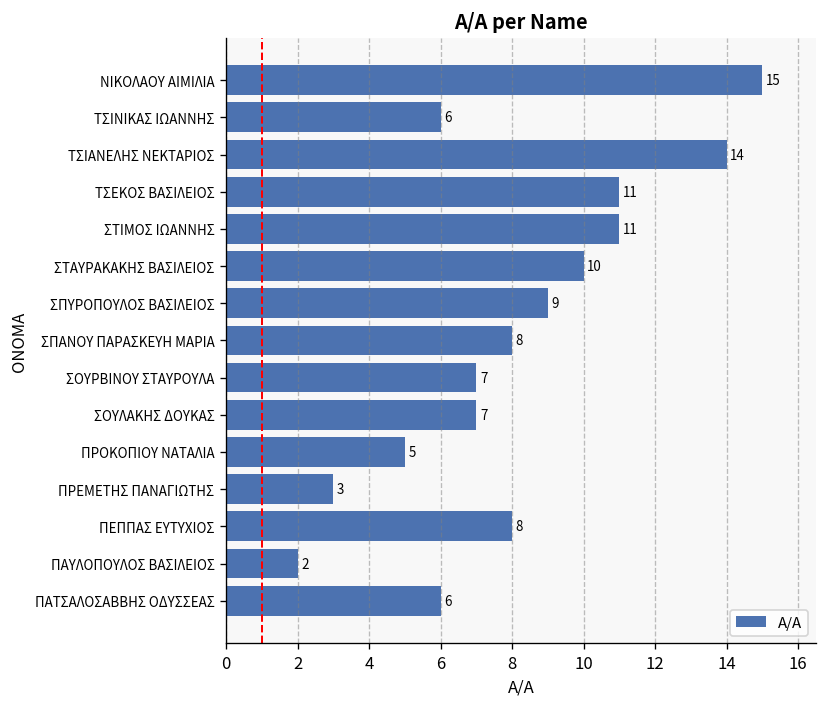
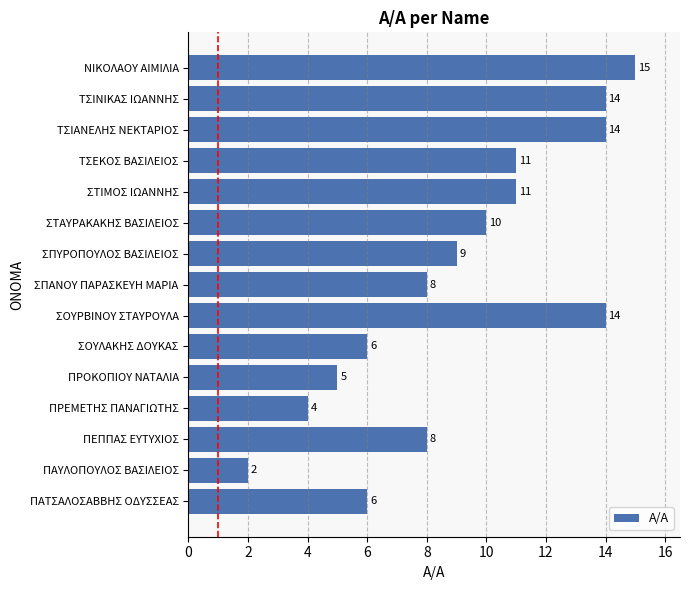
  {
    "ΝΙΚΟΛΑΟΥ ΑΙΜΙΛΙΑ": 15,
-   "ΤΣΙΝΙΚΑΣ ΙΩΑΝΝΗΣ": 6,
+   "ΤΣΙΝΙΚΑΣ ΙΩΑΝΝΗΣ": 14,
    "ΤΣΙΑΝΕΛΗΣ ΝΕΚΤΑΡΙΟΣ": 14,
    "ΤΣΕΚΟΣ ΒΑΣΙΛΕΙΟΣ": 11,
    "ΣΤΙΜΟΣ ΙΩΑΝΝΗΣ": 11,
    "ΣΤΑΥΡΑΚΑΚΗΣ ΒΑΣΙΛΕΙΟΣ": 10,
    "ΣΠΥΡΟΠΟΥΛΟΣ ΒΑΣΙΛΕΙΟΣ": 9,
    "ΣΠΑΝΟΥ ΠΑΡΑΣΚΕΥΗ ΜΑΡΙΑ": 8,
-   "ΣΟΥΡΒΙΝΟΥ ΣΤΑΥΡΟΥΛΑ": 7,
-   "ΣΟΥΛΑΚΗΣ ΔΟΥΚΑΣ": 7,
+   "ΣΟΥΡΒΙΝΟΥ ΣΤΑΥΡΟΥΛΑ": 14,
+   "ΣΟΥΛΑΚΗΣ ΔΟΥΚΑΣ": 6,
    "ΠΡΟΚΟΠΙΟΥ ΝΑΤΑΛΙΑ": 5,
-   "ΠΡΕΜΕΤΗΣ ΠΑΝΑΓΙΩΤΗΣ": 3,
+   "ΠΡΕΜΕΤΗΣ ΠΑΝΑΓΙΩΤΗΣ": 4,
    "ΠΕΠΠΑΣ ΕΥΤΥΧΙΟΣ": 8,
    "ΠΑΥΛΟΠΟΥΛΟΣ ΒΑΣΙΛΕΙΟΣ": 2,
    "ΠΑΤΣΑΛΟΣΑΒΒΗΣ ΟΔΥΣΣΕΑΣ": 6
  }
